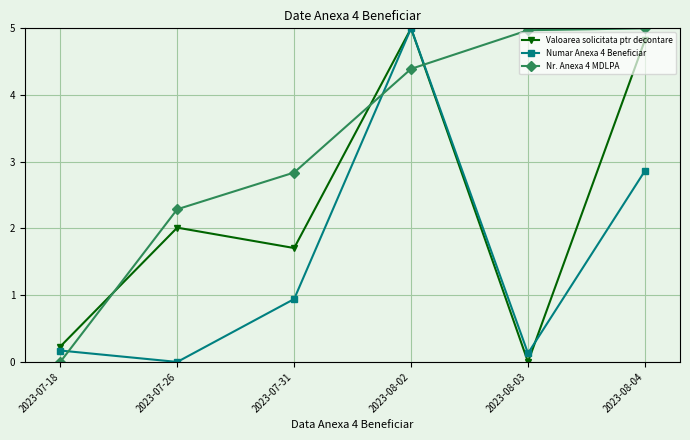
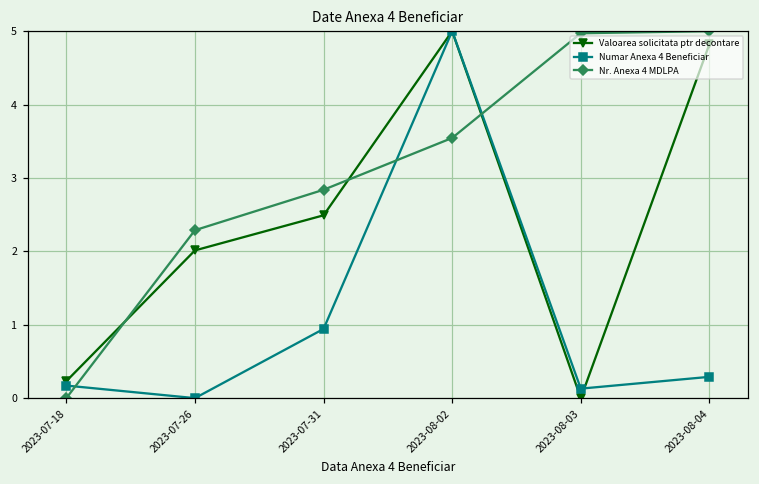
  {
    "Valoarea solicitata ptr decontare": {
      "2023-07-18": 0.2,
      "2023-07-26": 2.0,
-     "2023-07-31": 1.7,
+     "2023-07-31": 2.5,
      "2023-08-03": 0.0
    },
    "Numar Anexa 4 Beneficiar": {
      "2023-07-18": 0.2,
      "2023-07-26": 0.0,
      "2023-07-31": 0.9,
      "2023-08-03": 0.1,
-     "2023-08-04": 2.9
+     "2023-08-04": 0.3
    },
    "Nr. Anexa 4 MDLPA": {
      "2023-07-18": 0.0,
      "2023-07-26": 2.3,
      "2023-07-31": 2.8,
-     "2023-08-02": 4.4,
+     "2023-08-02": 3.5,
      "2023-08-03": 5.0,
      "2023-08-04": 5.0
    }
  }
